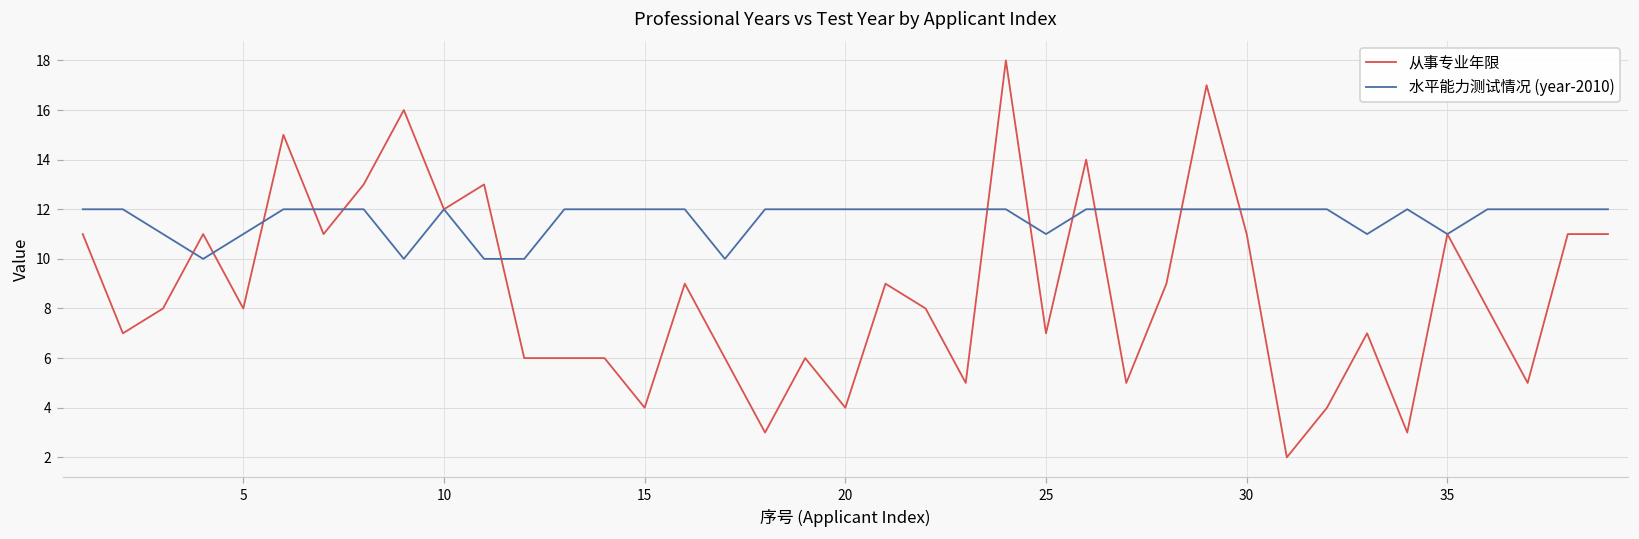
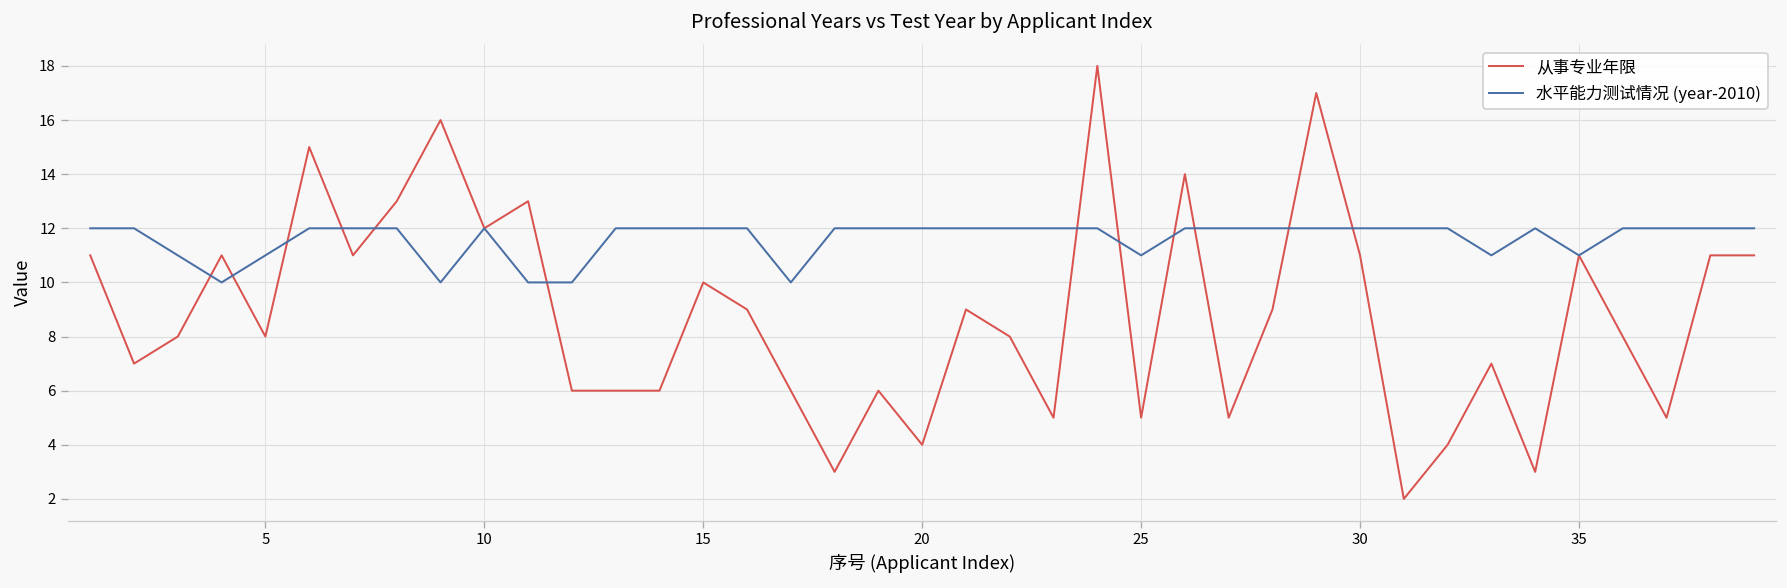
  {
    "从事专业年限": {
      "5": 8,
-     "15": 4,
+     "15": 10,
      "20": 4,
-     "25": 7,
+     "25": 5,
      "30": 11
    },
    "水平能力测试情况 (year-2010)": {
      "5": 11,
      "15": 12,
      "20": 12,
      "25": 11,
      "30": 12
    }
  }
